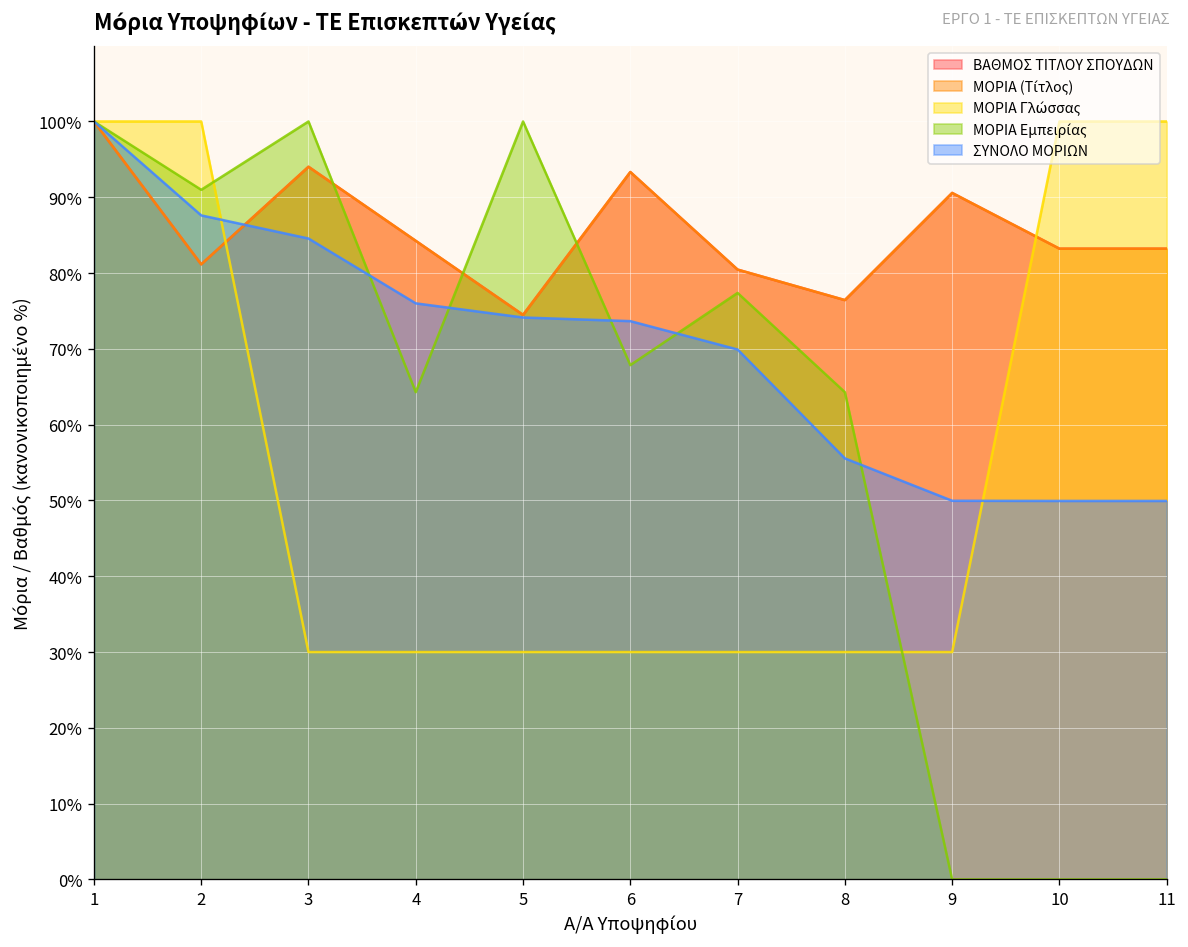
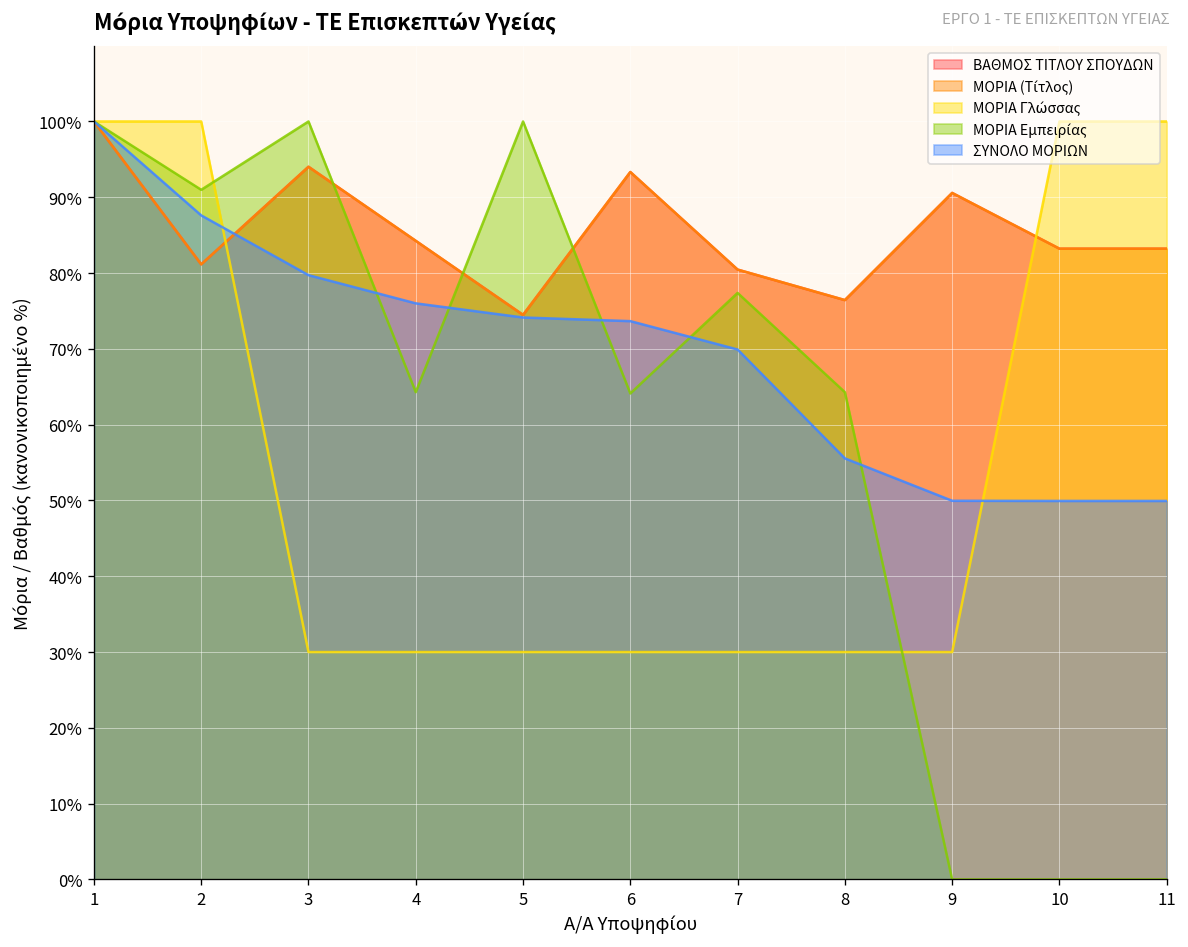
  {
    "ΜΟΡΙΑ Εμπειρίας": {
      "2": "91%",
      "3": "100%",
      "4": "64%",
      "5": "100%",
-     "6": "68%",
+     "6": "64%",
      "7": "77%",
      "8": "64%",
      "9": "0%",
      "10": "0%",
      "11": "0%"
    },
    "ΣΥΝΟΛΟ ΜΟΡΙΩΝ": {
      "2": "88%",
-     "3": "85%",
+     "3": "80%",
      "4": "76%",
      "6": "74%",
      "7": "70%",
      "8": "56%",
      "9": "50%",
      "10": "50%",
      "11": "50%"
    }
  }
